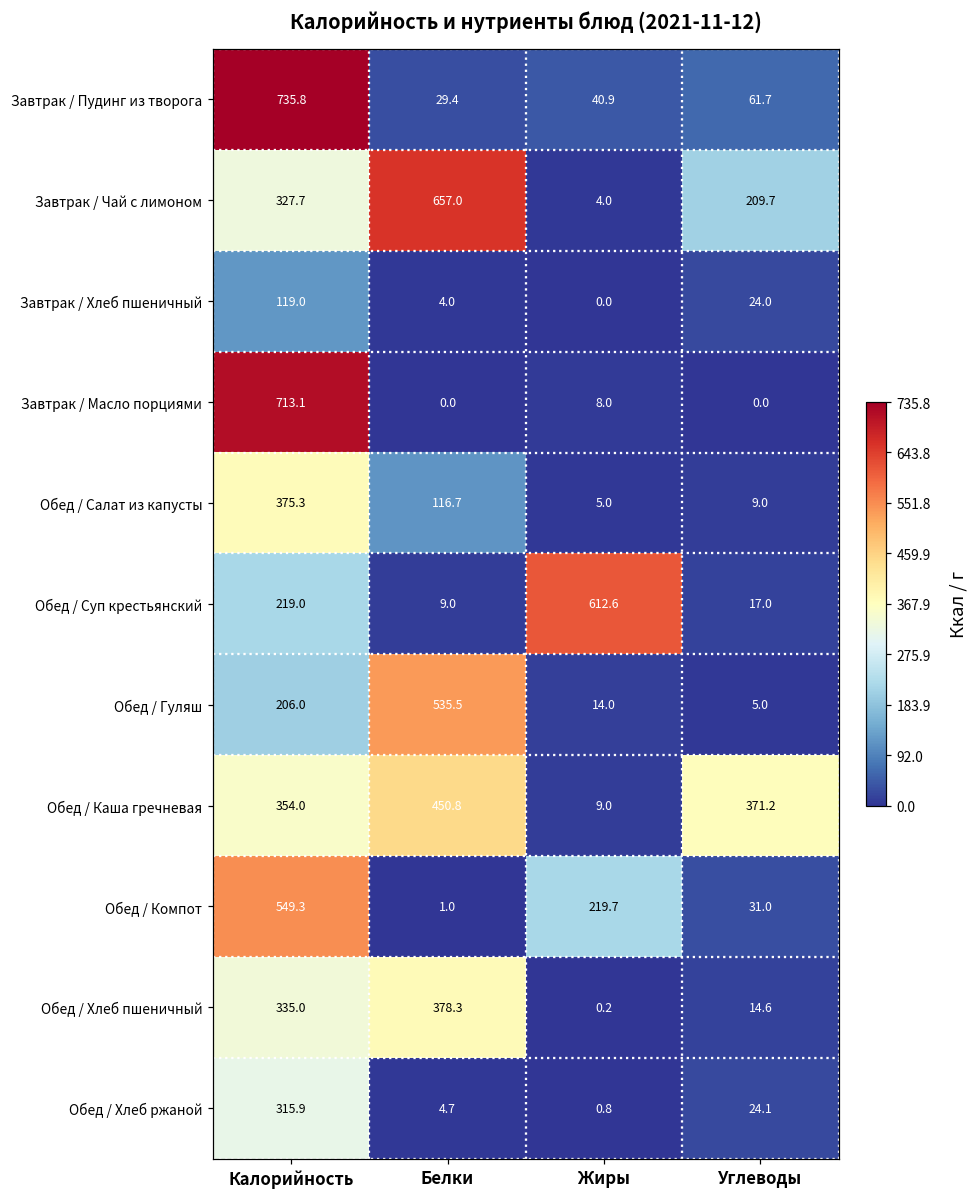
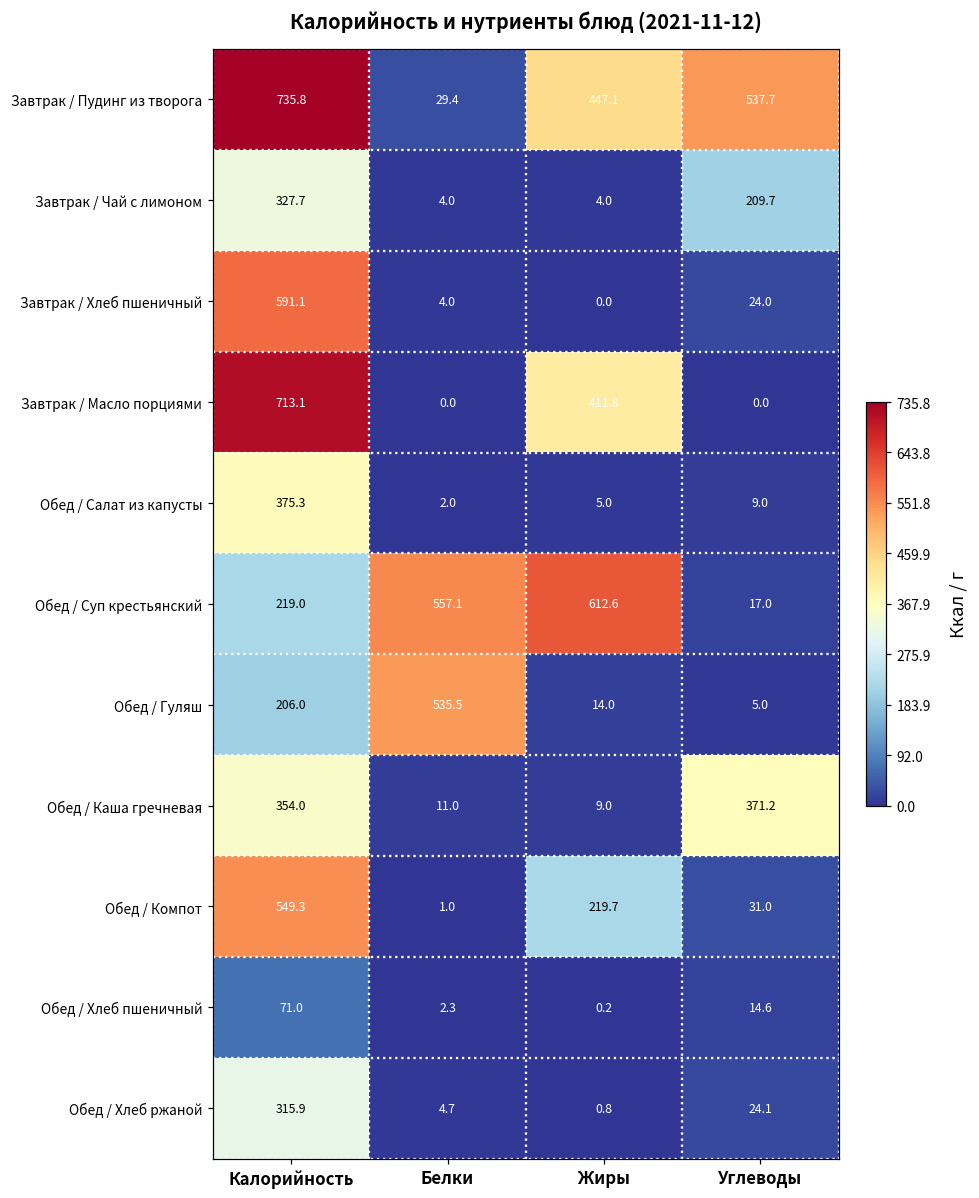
  {
    "Завтрак / Пудинг из творога": {
      "Калорийность": 735.8,
      "Белки": 29.4,
-     "Жиры": 40.9,
-     "Углеводы": 61.7
+     "Жиры": 447.1,
+     "Углеводы": 537.7
    },
    "Завтрак / Чай с лимоном": {
      "Калорийность": 327.7,
-     "Белки": 657.0,
+     "Белки": 4.0,
      "Жиры": 4.0,
      "Углеводы": 209.7
    },
    "Завтрак / Хлеб пшеничный": {
-     "Калорийность": 119.0,
+     "Калорийность": 591.1,
      "Белки": 4.0,
      "Жиры": 0.0,
      "Углеводы": 24.0
    },
    "Завтрак / Масло порциями": {
      "Калорийность": 713.1,
      "Белки": 0.0,
-     "Жиры": 8.0,
+     "Жиры": 411.8,
      "Углеводы": 0.0
    },
    "Обед / Салат из капусты": {
      "Калорийность": 375.3,
-     "Белки": 116.7,
+     "Белки": 2.0,
      "Жиры": 5.0,
      "Углеводы": 9.0
    },
    "Обед / Суп крестьянский": {
      "Калорийность": 219.0,
-     "Белки": 9.0,
+     "Белки": 557.1,
      "Жиры": 612.6,
      "Углеводы": 17.0
    },
    "Обед / Гуляш": {
      "Калорийность": 206.0,
      "Белки": 535.5,
      "Жиры": 14.0,
      "Углеводы": 5.0
    },
    "Обед / Каша гречневая": {
      "Калорийность": 354.0,
-     "Белки": 450.8,
+     "Белки": 11.0,
      "Жиры": 9.0,
      "Углеводы": 371.2
    },
    "Обед / Компот": {
      "Калорийность": 549.3,
      "Белки": 1.0,
      "Жиры": 219.7,
      "Углеводы": 31.0
    },
    "Обед / Хлеб пшеничный": {
-     "Калорийность": 335.0,
-     "Белки": 378.3,
+     "Калорийность": 71.0,
+     "Белки": 2.3,
      "Жиры": 0.2,
      "Углеводы": 14.6
    },
    "Обед / Хлеб ржаной": {
      "Калорийность": 315.9,
      "Белки": 4.7,
      "Жиры": 0.8,
      "Углеводы": 24.1
    }
  }
